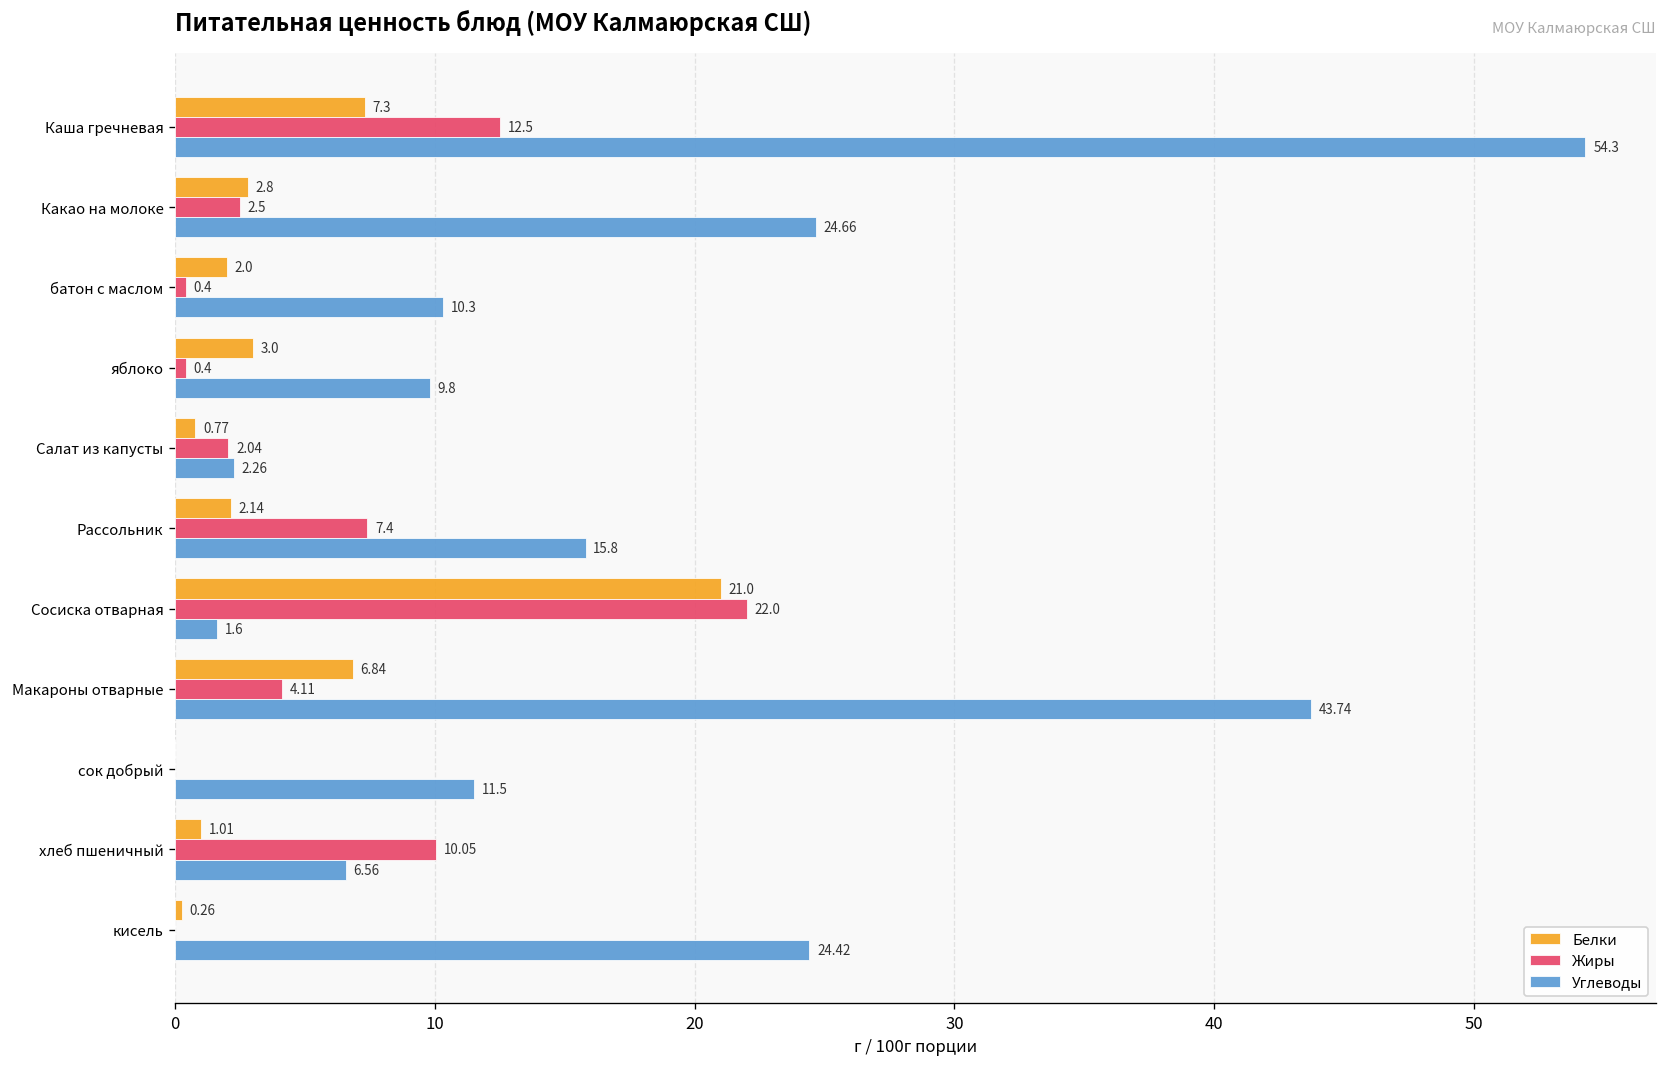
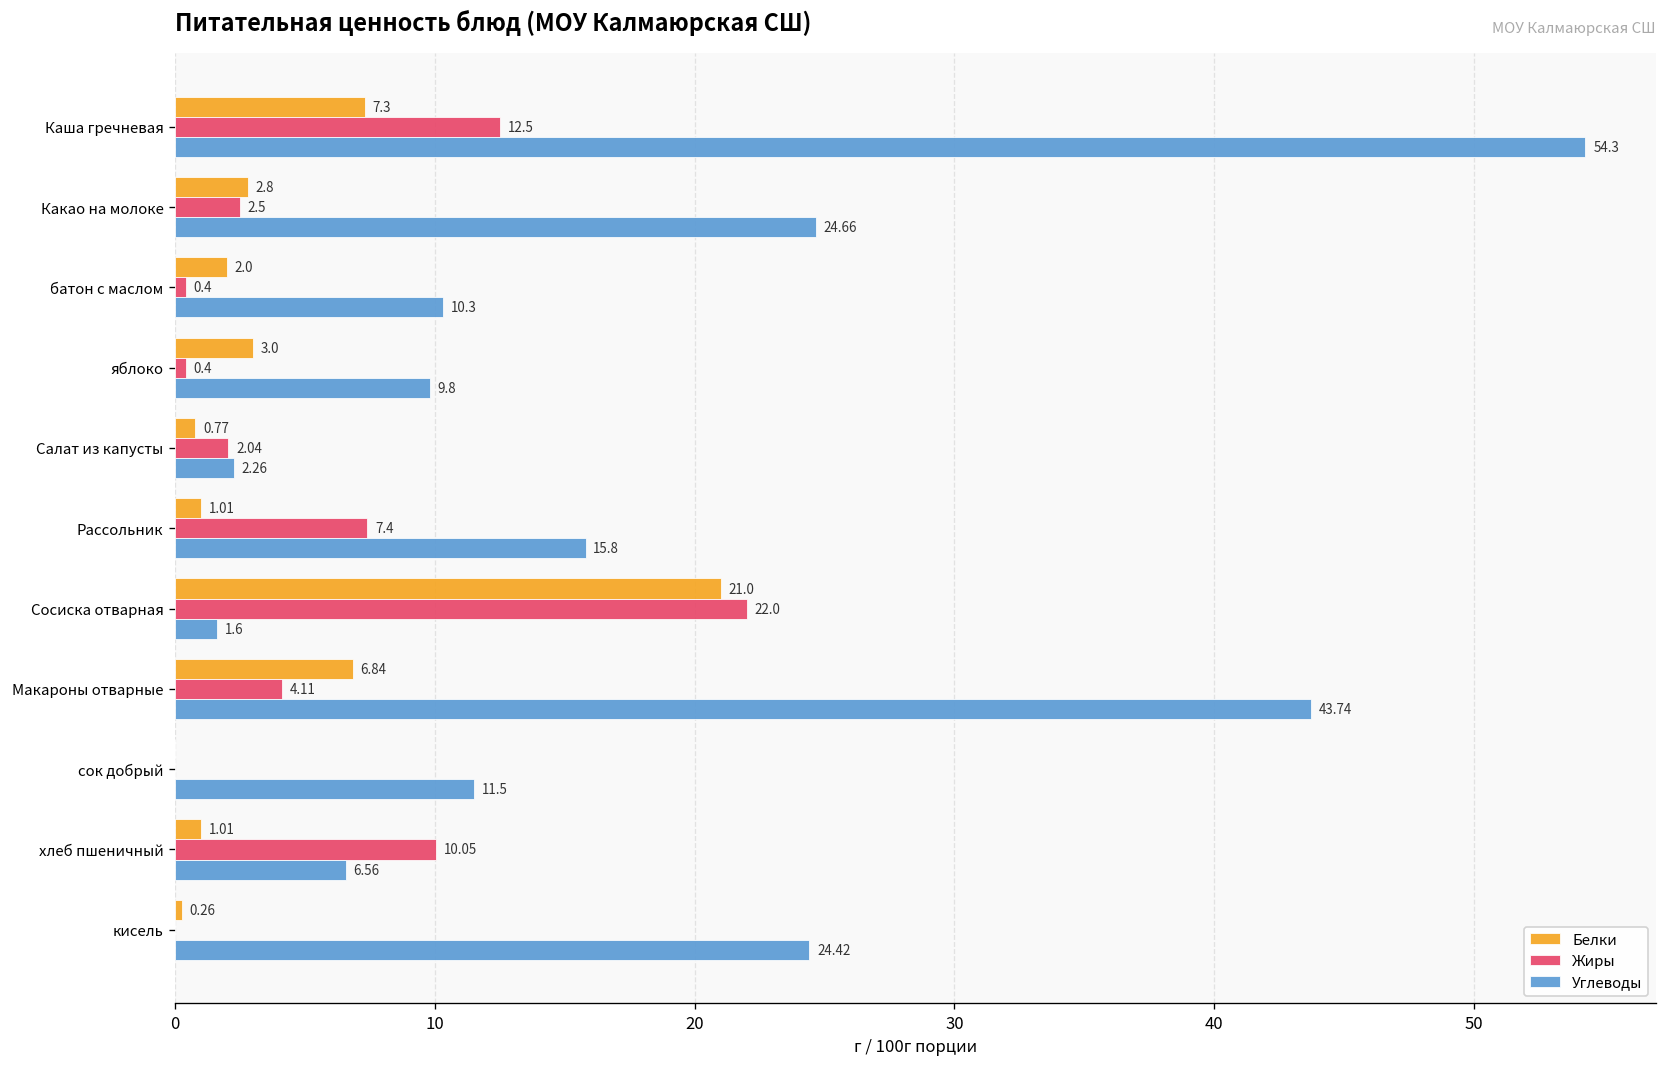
  {
    "Белки": {
      "Каша гречневая": 7.3,
      "Какао на молоке": 2.8,
      "батон с маслом": 2.0,
      "яблоко": 3.0,
      "Салат из капусты": 0.77,
-     "Рассольник": 2.14,
+     "Рассольник": 1.01,
      "Сосиска отварная": 21.0,
      "Макароны отварные": 6.84,
      "хлеб пшеничный": 1.01,
      "кисель": 0.26
    },
    "Жиры": {
      "Каша гречневая": 12.5,
      "Какао на молоке": 2.5,
      "батон с маслом": 0.4,
      "яблоко": 0.4,
      "Салат из капусты": 2.04,
      "Рассольник": 7.4,
      "Сосиска отварная": 22.0,
      "Макароны отварные": 4.11,
      "хлеб пшеничный": 10.05
    },
    "Углеводы": {
      "Каша гречневая": 54.3,
      "Какао на молоке": 24.66,
      "батон с маслом": 10.3,
      "яблоко": 9.8,
      "Салат из капусты": 2.26,
      "Рассольник": 15.8,
      "Сосиска отварная": 1.6,
      "Макароны отварные": 43.74,
      "сок добрый": 11.5,
      "хлеб пшеничный": 6.56,
      "кисель": 24.42
    }
  }
